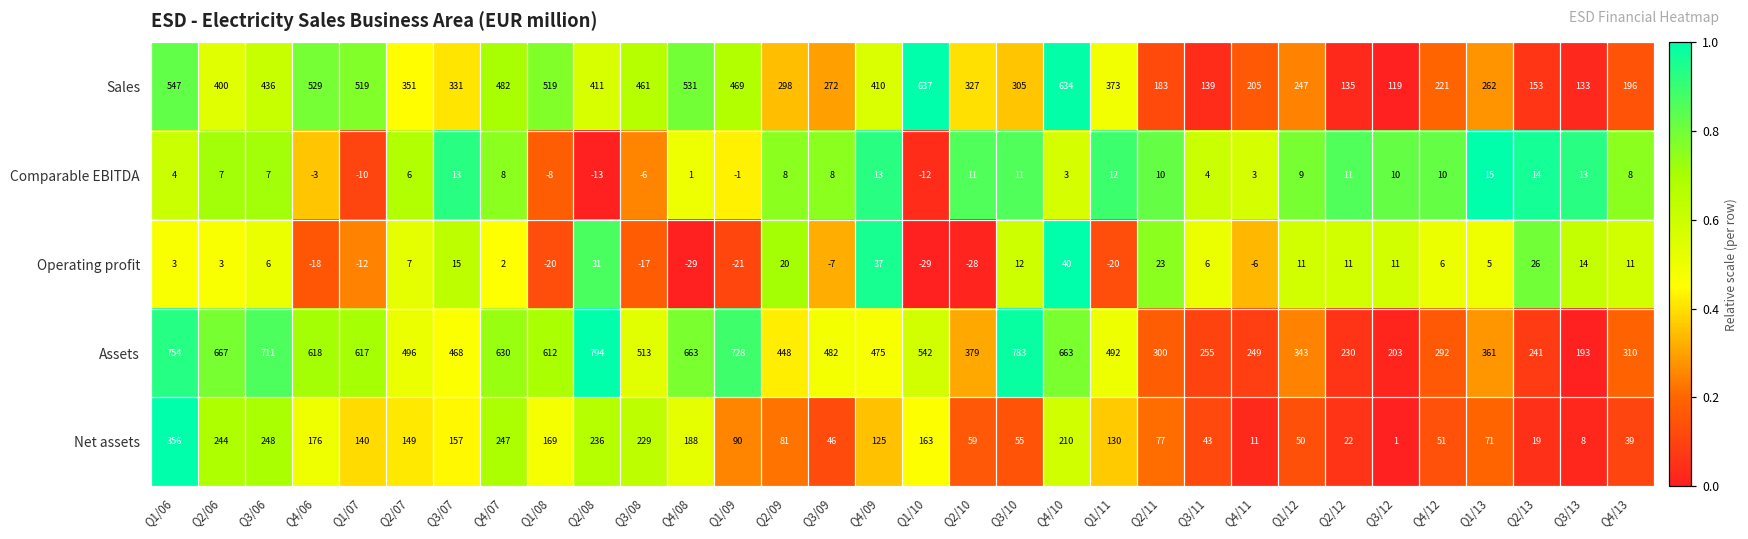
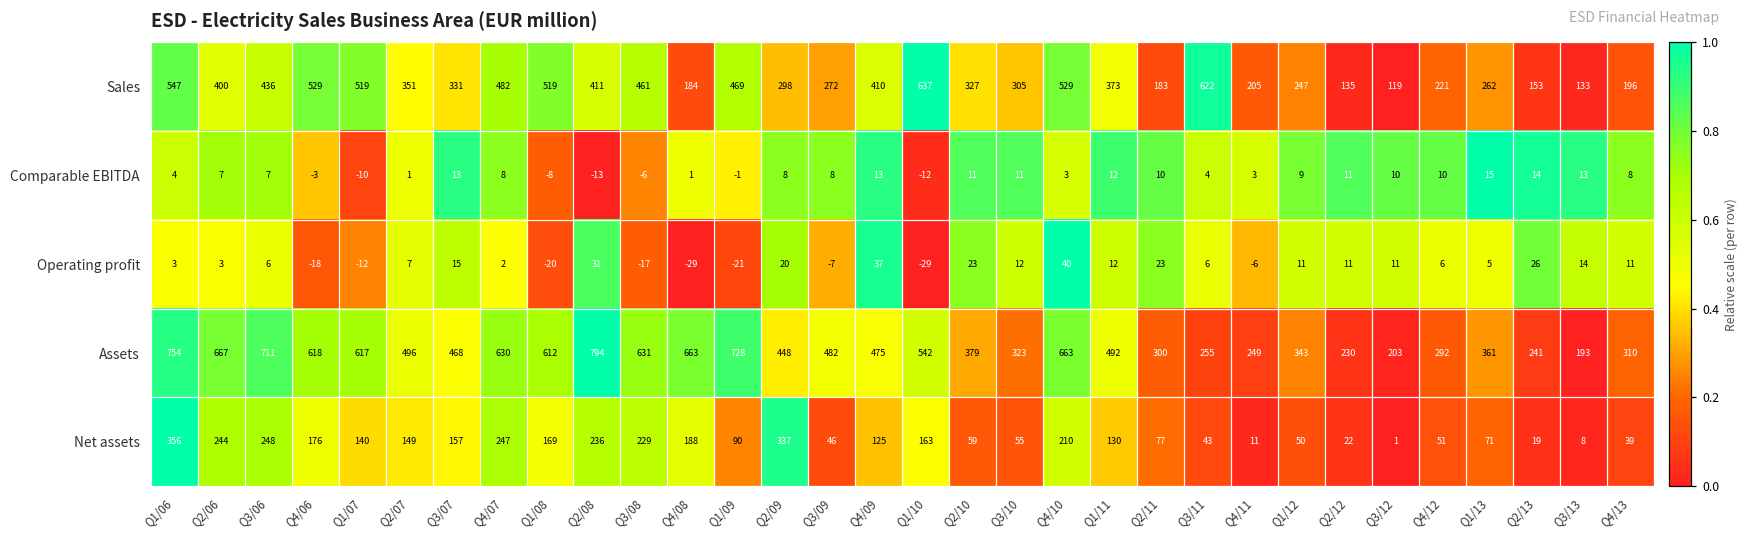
  {
    "Sales": {
      "Q1/06": 547,
      "Q2/06": 400,
      "Q3/06": 436,
      "Q4/06": 529,
      "Q1/07": 519,
      "Q2/07": 351,
      "Q3/07": 331,
      "Q4/07": 482,
      "Q1/08": 519,
      "Q2/08": 411,
      "Q3/08": 461,
-     "Q4/08": 531,
+     "Q4/08": 184,
      "Q1/09": 469,
      "Q2/09": 298,
      "Q3/09": 272,
      "Q4/09": 410,
      "Q1/10": 637,
      "Q2/10": 327,
      "Q3/10": 305,
-     "Q4/10": 634,
+     "Q4/10": 529,
      "Q1/11": 373,
      "Q2/11": 183,
-     "Q3/11": 139,
+     "Q3/11": 622,
      "Q4/11": 205,
      "Q1/12": 247,
      "Q2/12": 135,
      "Q3/12": 119,
      "Q4/12": 221,
      "Q1/13": 262,
      "Q2/13": 153,
      "Q3/13": 133,
      "Q4/13": 196
    },
    "Comparable EBITDA": {
      "Q1/06": 4,
      "Q2/06": 7,
      "Q3/06": 7,
      "Q4/06": -3,
      "Q1/07": -10,
-     "Q2/07": 6,
+     "Q2/07": 1,
      "Q3/07": 13,
      "Q4/07": 8,
      "Q1/08": -8,
      "Q2/08": -13,
      "Q3/08": -6,
      "Q4/08": 1,
      "Q1/09": -1,
      "Q2/09": 8,
      "Q3/09": 8,
      "Q4/09": 13,
      "Q1/10": -12,
      "Q2/10": 11,
      "Q3/10": 11,
      "Q4/10": 3,
      "Q1/11": 12,
      "Q2/11": 10,
      "Q3/11": 4,
      "Q4/11": 3,
      "Q1/12": 9,
      "Q2/12": 11,
      "Q3/12": 10,
      "Q4/12": 10,
      "Q1/13": 15,
      "Q2/13": 14,
      "Q3/13": 13,
      "Q4/13": 8
    },
    "Operating profit": {
      "Q1/06": 3,
      "Q2/06": 3,
      "Q3/06": 6,
      "Q4/06": -18,
      "Q1/07": -12,
      "Q2/07": 7,
      "Q3/07": 15,
      "Q4/07": 2,
      "Q1/08": -20,
      "Q2/08": 31,
      "Q3/08": -17,
      "Q4/08": -29,
      "Q1/09": -21,
      "Q2/09": 20,
      "Q3/09": -7,
      "Q4/09": 37,
      "Q1/10": -29,
-     "Q2/10": -28,
+     "Q2/10": 23,
      "Q3/10": 12,
      "Q4/10": 40,
-     "Q1/11": -20,
+     "Q1/11": 12,
      "Q2/11": 23,
      "Q3/11": 6,
      "Q4/11": -6,
      "Q1/12": 11,
      "Q2/12": 11,
      "Q3/12": 11,
      "Q4/12": 6,
      "Q1/13": 5,
      "Q2/13": 26,
      "Q3/13": 14,
      "Q4/13": 11
    },
    "Assets": {
      "Q1/06": 754,
      "Q2/06": 667,
      "Q3/06": 711,
      "Q4/06": 618,
      "Q1/07": 617,
      "Q2/07": 496,
      "Q3/07": 468,
      "Q4/07": 630,
      "Q1/08": 612,
      "Q2/08": 794,
-     "Q3/08": 513,
+     "Q3/08": 631,
      "Q4/08": 663,
      "Q1/09": 728,
      "Q2/09": 448,
      "Q3/09": 482,
      "Q4/09": 475,
      "Q1/10": 542,
      "Q2/10": 379,
-     "Q3/10": 783,
+     "Q3/10": 323,
      "Q4/10": 663,
      "Q1/11": 492,
      "Q2/11": 300,
      "Q3/11": 255,
      "Q4/11": 249,
      "Q1/12": 343,
      "Q2/12": 230,
      "Q3/12": 203,
      "Q4/12": 292,
      "Q1/13": 361,
      "Q2/13": 241,
      "Q3/13": 193,
      "Q4/13": 310
    },
    "Net assets": {
      "Q1/06": 356,
      "Q2/06": 244,
      "Q3/06": 248,
      "Q4/06": 176,
      "Q1/07": 140,
      "Q2/07": 149,
      "Q3/07": 157,
      "Q4/07": 247,
      "Q1/08": 169,
      "Q2/08": 236,
      "Q3/08": 229,
      "Q4/08": 188,
      "Q1/09": 90,
-     "Q2/09": 81,
+     "Q2/09": 337,
      "Q3/09": 46,
      "Q4/09": 125,
      "Q1/10": 163,
      "Q2/10": 59,
      "Q3/10": 55,
      "Q4/10": 210,
      "Q1/11": 130,
      "Q2/11": 77,
      "Q3/11": 43,
      "Q4/11": 11,
      "Q1/12": 50,
      "Q2/12": 22,
      "Q3/12": 1,
      "Q4/12": 51,
      "Q1/13": 71,
      "Q2/13": 19,
      "Q3/13": 8,
      "Q4/13": 39
    }
  }
